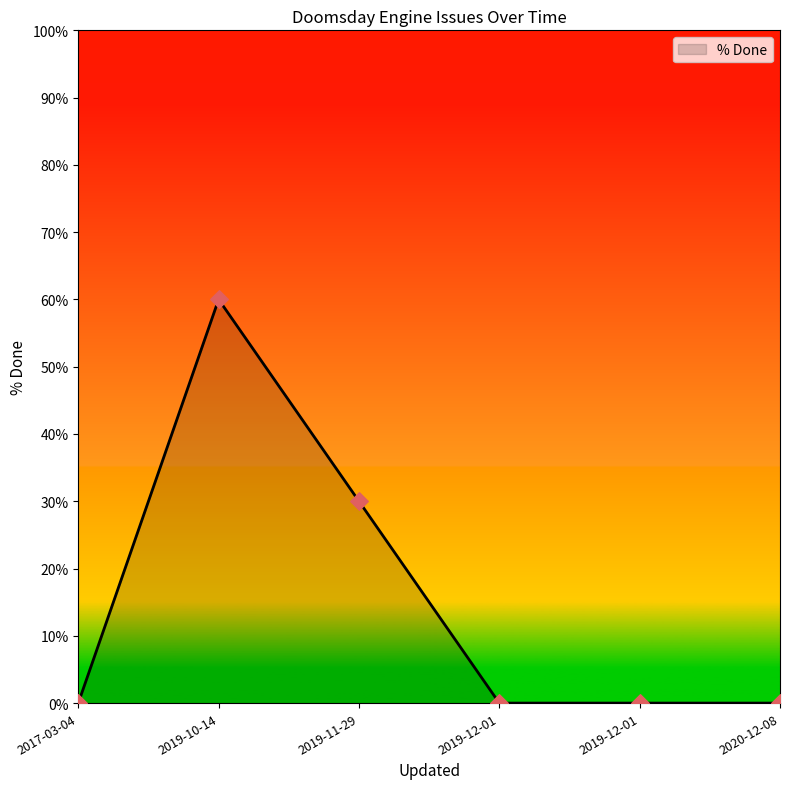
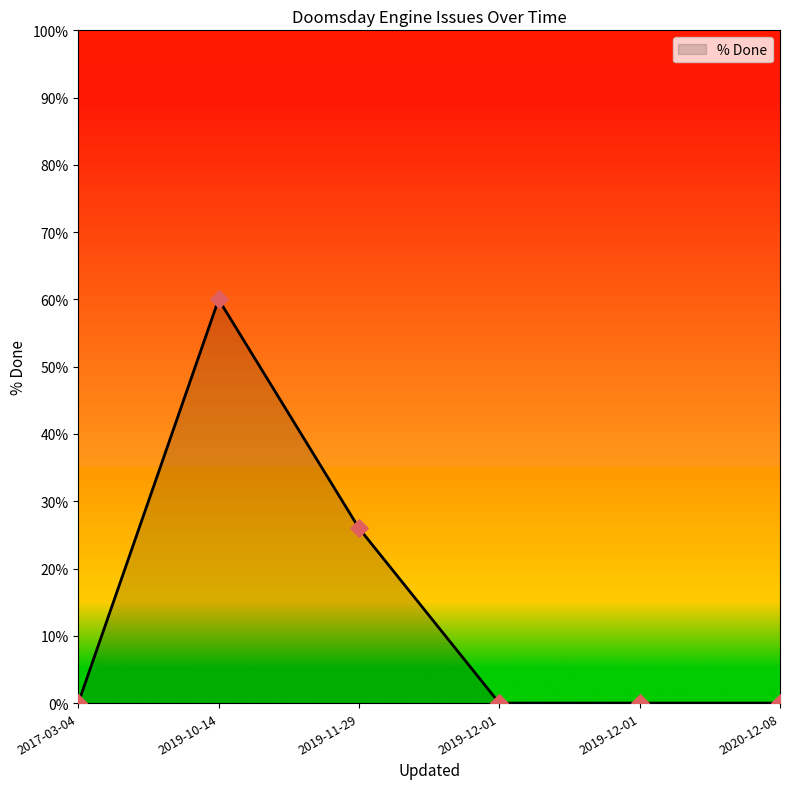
  {
    "2017-03-04": "0%",
    "2019-10-14": "60%",
-   "2019-11-29": "30%",
+   "2019-11-29": "26%",
    "2020-12-08": "0%"
  }
